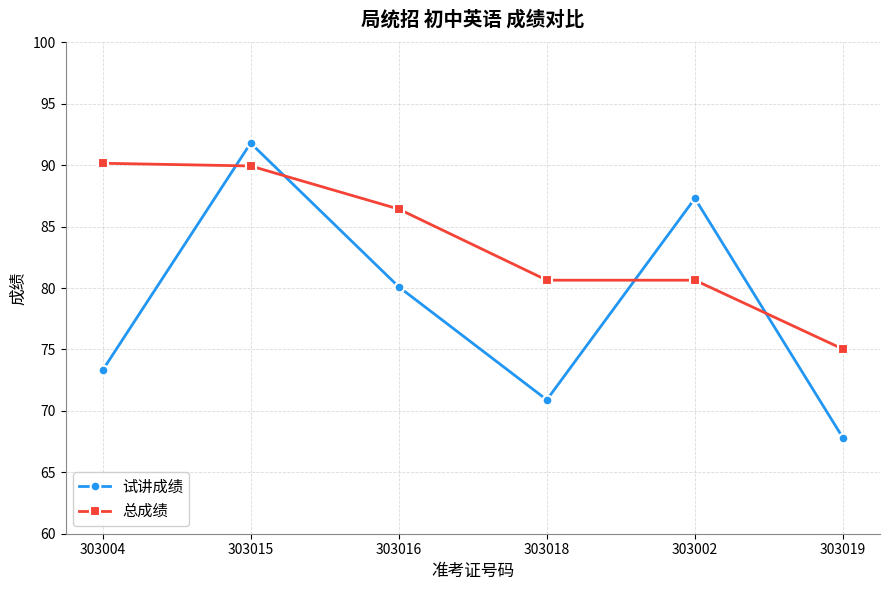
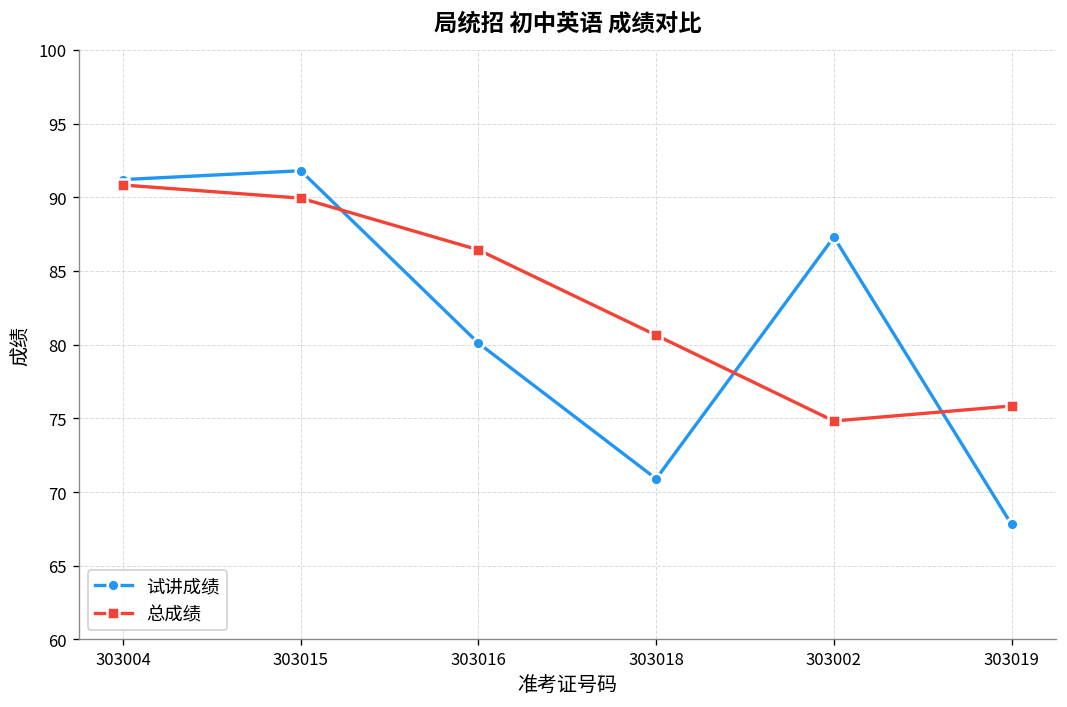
  {
    "试讲成绩": {
-     "303004": 73.3,
+     "303004": 91.2,
      "303015": 91.8,
      "303016": 80.1,
      "303018": 70.9,
      "303002": 87.3,
      "303019": 67.8
    },
    "总成绩": {
-     "303004": 90.2,
+     "303004": 90.8,
      "303015": 89.9,
      "303016": 86.4,
      "303018": 80.6,
-     "303002": 80.6,
-     "303019": 75.0
+     "303002": 74.8,
+     "303019": 75.8
    }
  }
